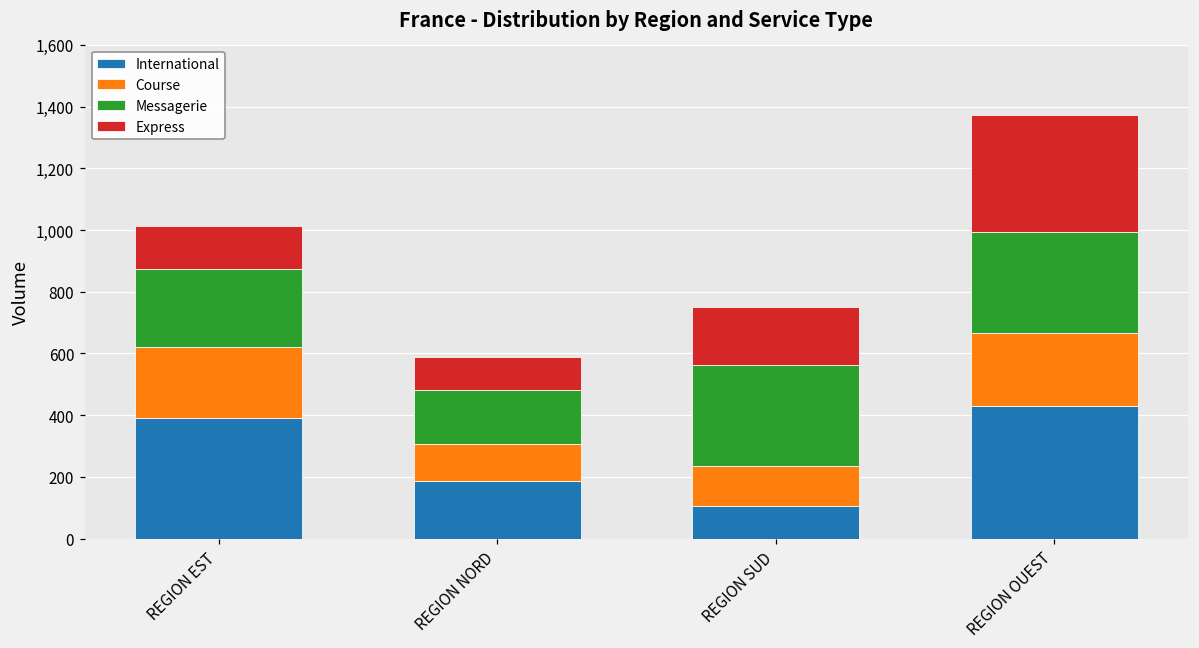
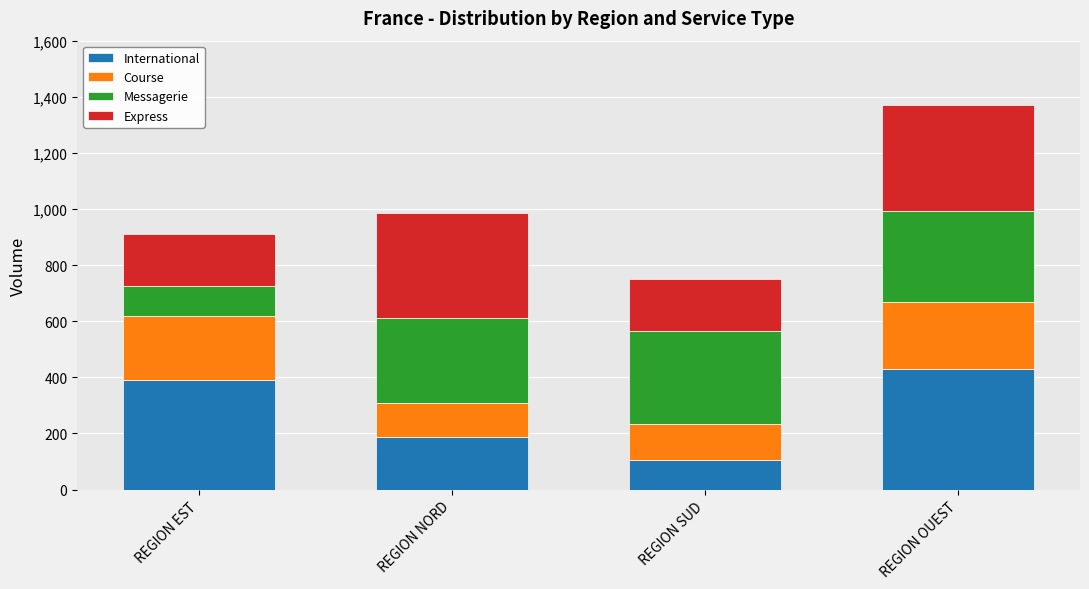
  {
    "International": {
      "REGION EST": 390,
      "REGION NORD": 190,
      "REGION SUD": 110,
      "REGION OUEST": 430
    },
    "Course": {
      "REGION EST": 230,
      "REGION NORD": 120,
      "REGION SUD": 130,
      "REGION OUEST": 240
    },
    "Messagerie": {
-     "REGION EST": 250,
-     "REGION NORD": 170,
+     "REGION EST": 100,
+     "REGION NORD": 310,
      "REGION SUD": 330,
      "REGION OUEST": 330
    },
    "Express": {
-     "REGION EST": 140,
-     "REGION NORD": 110,
+     "REGION EST": 190,
+     "REGION NORD": 370,
      "REGION SUD": 190,
      "REGION OUEST": 380
    }
  }
